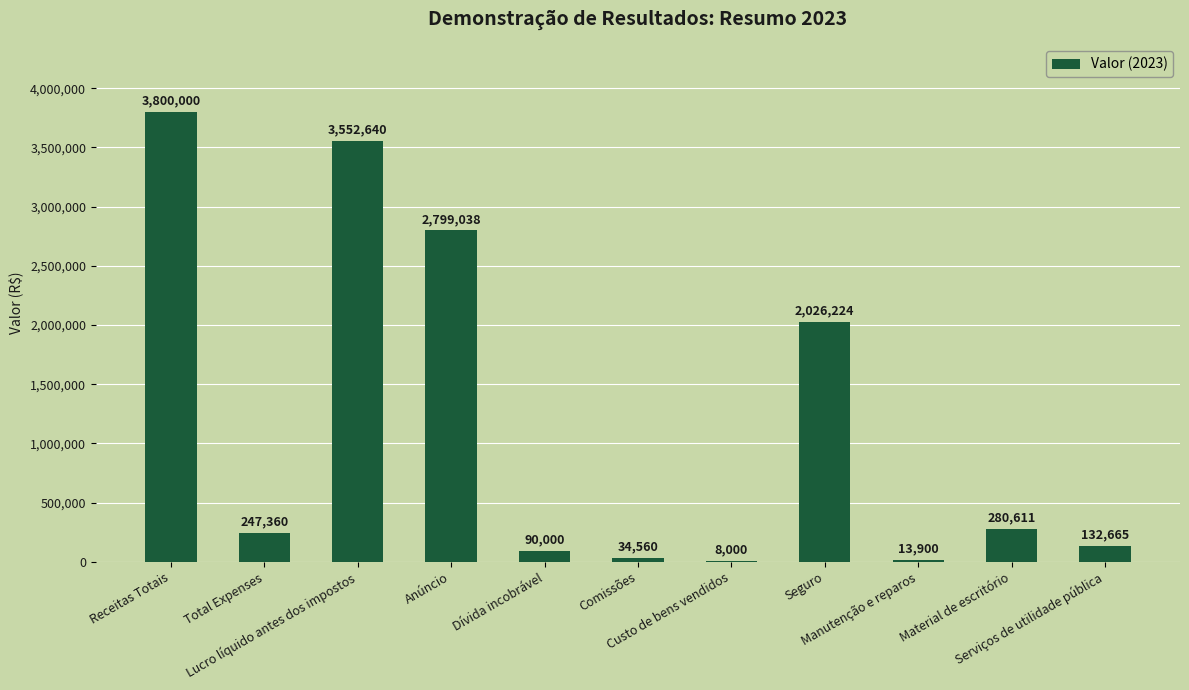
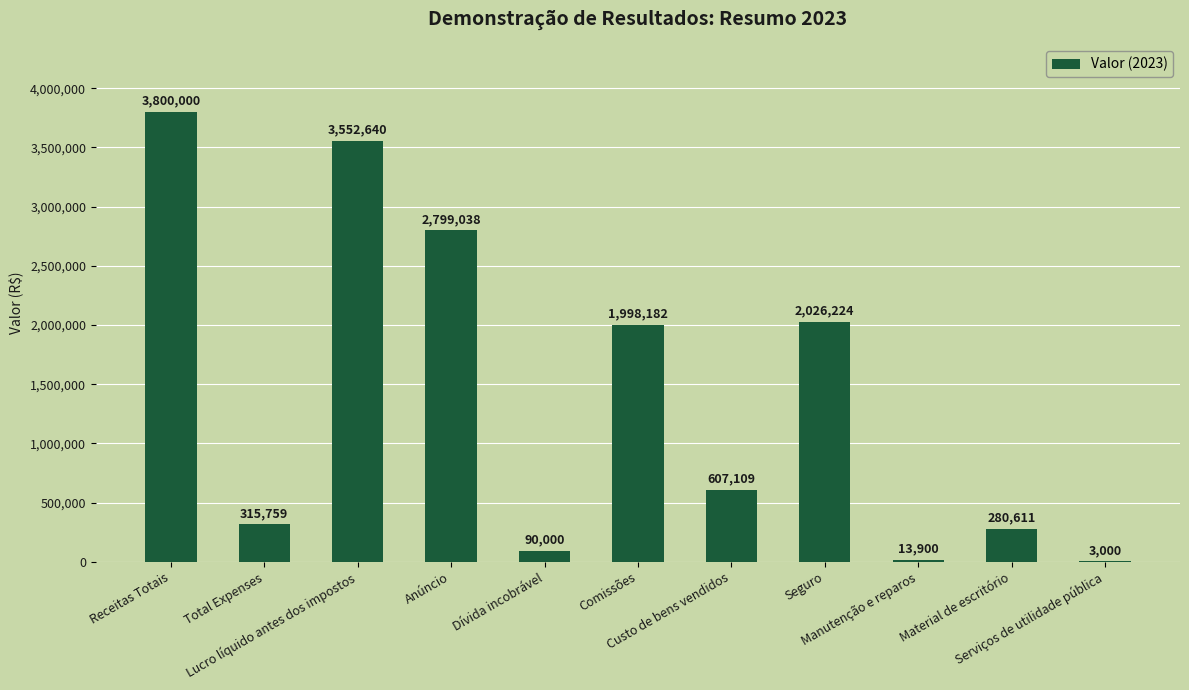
  {
    "Receitas Totais": "3,800,000",
-   "Total Expenses": "247,360",
+   "Total Expenses": "315,759",
    "Lucro líquido antes dos impostos": "3,552,640",
    "Anúncio": "2,799,038",
    "Dívida incobrável": "90,000",
-   "Comissões": "34,560",
-   "Custo de bens vendidos": "8,000",
+   "Comissões": "1,998,182",
+   "Custo de bens vendidos": "607,109",
    "Seguro": "2,026,224",
    "Manutenção e reparos": "13,900",
    "Material de escritório": "280,611",
-   "Serviços de utilidade pública": "132,665"
+   "Serviços de utilidade pública": "3,000"
  }
